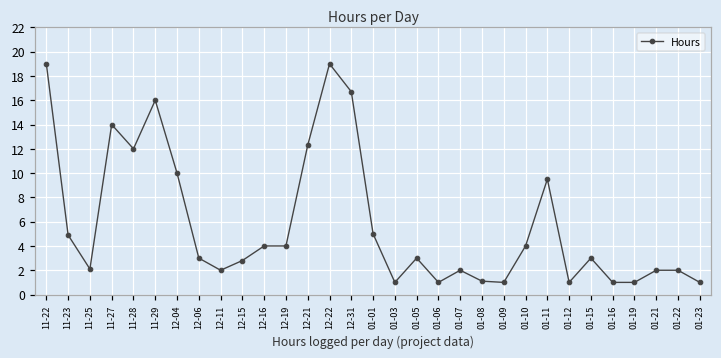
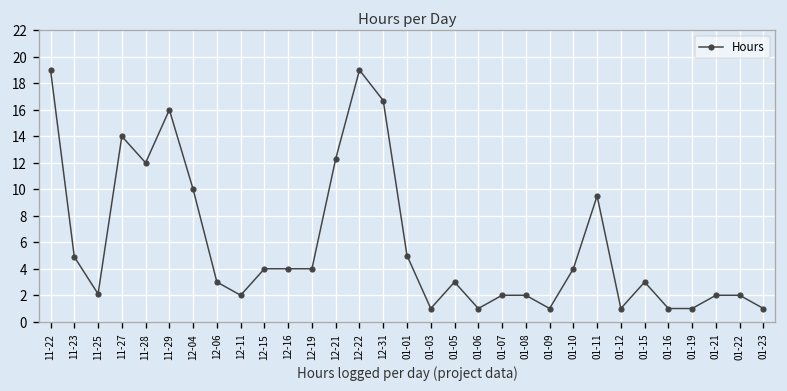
  {
    "11-22": 19.0,
    "11-23": 4.9,
    "11-25": 2.1,
    "11-27": 14.0,
    "11-28": 12.0,
    "11-29": 16.0,
    "12-04": 10.0,
    "12-06": 3.0,
    "12-11": 2.0,
-   "12-15": 2.8,
+   "12-15": 4.0,
    "12-16": 4.0,
    "12-19": 4.0,
    "12-21": 12.3,
    "12-22": 19.0,
    "12-31": 16.7,
    "01-01": 5.0,
    "01-03": 1.0,
    "01-05": 3.0,
    "01-06": 1.0,
    "01-07": 2.0,
-   "01-08": 1.1,
+   "01-08": 2.0,
    "01-09": 1.0,
    "01-10": 4.0,
    "01-11": 9.5,
    "01-12": 1.0,
    "01-15": 3.0,
    "01-16": 1.0,
    "01-19": 1.0,
    "01-21": 2.0,
    "01-22": 2.0,
    "01-23": 1.0
  }
